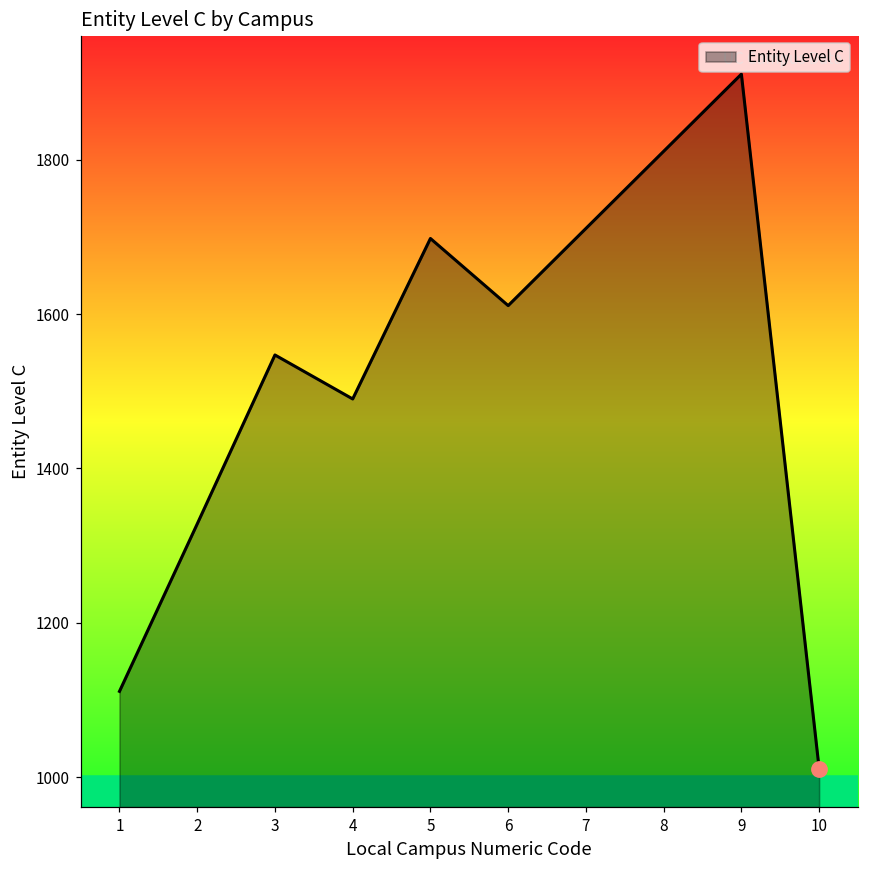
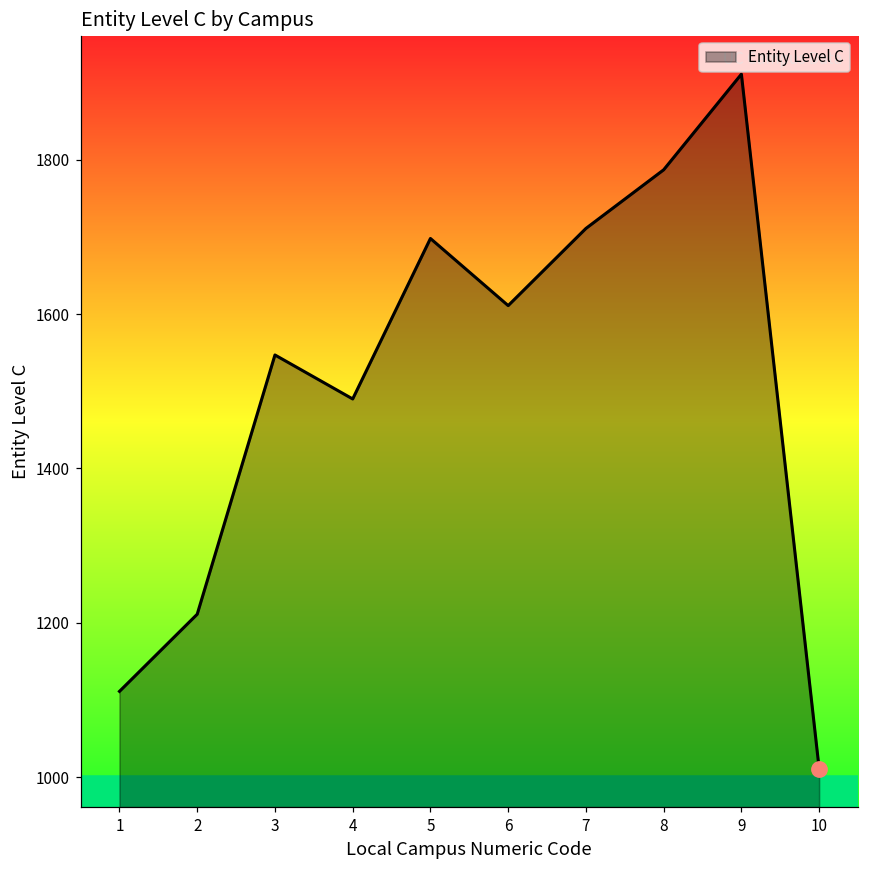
  {
    "Entity Level C": {
      "1": 1110,
-     "2": 1330,
+     "2": 1210,
      "3": 1550,
      "4": 1490,
      "5": 1700,
      "6": 1610,
      "7": 1710,
-     "8": 1810,
+     "8": 1790,
      "9": 1910
    }
  }
